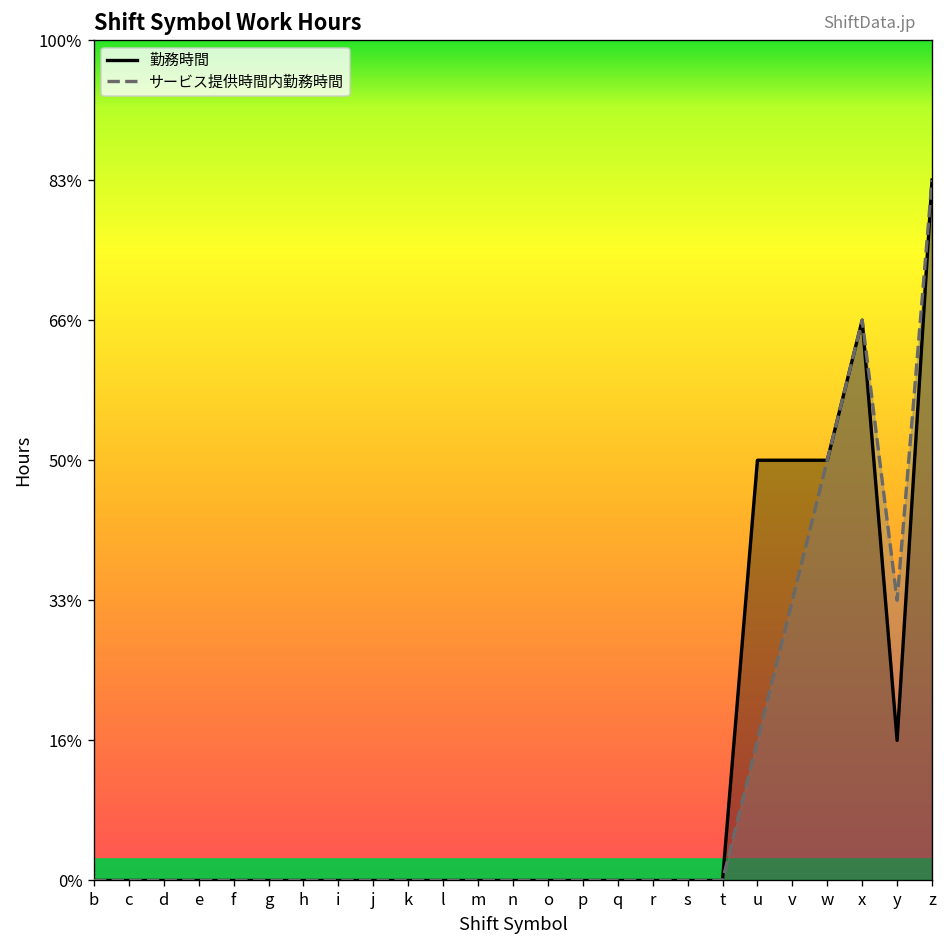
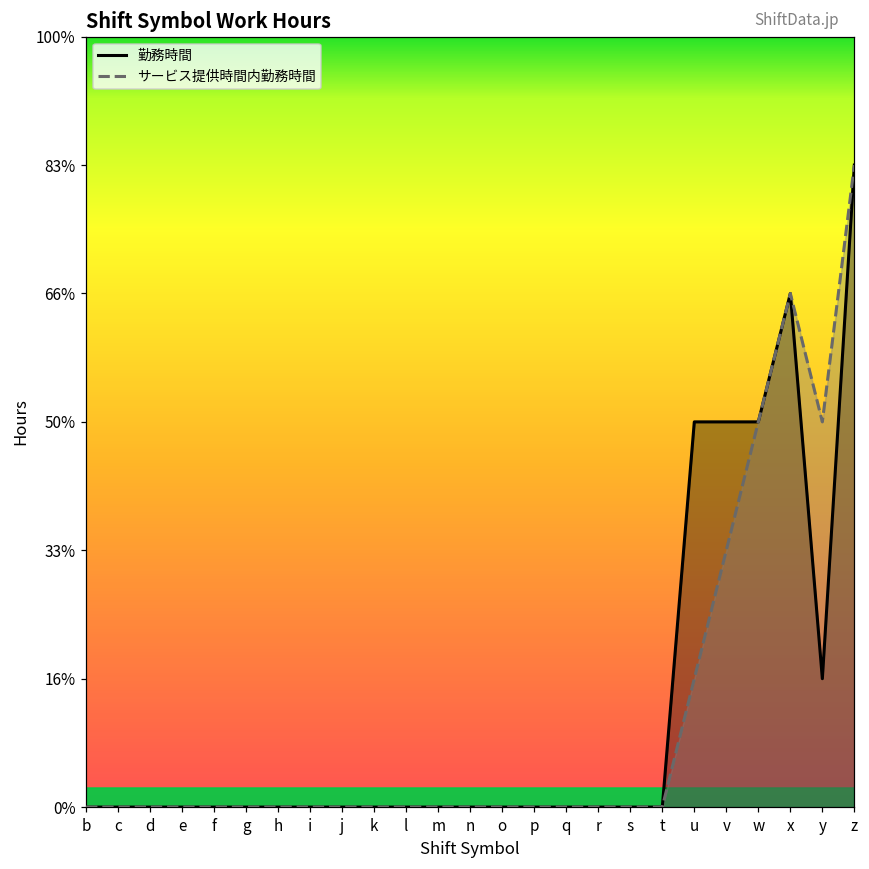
  {
    "勤務時間": {
      "u": "50%",
      "v": "50%",
      "y": "17%"
    },
    "サービス提供時間内勤務時間": {
      "u": "17%",
      "v": "33%",
-     "y": "33%"
+     "y": "50%"
    }
  }
